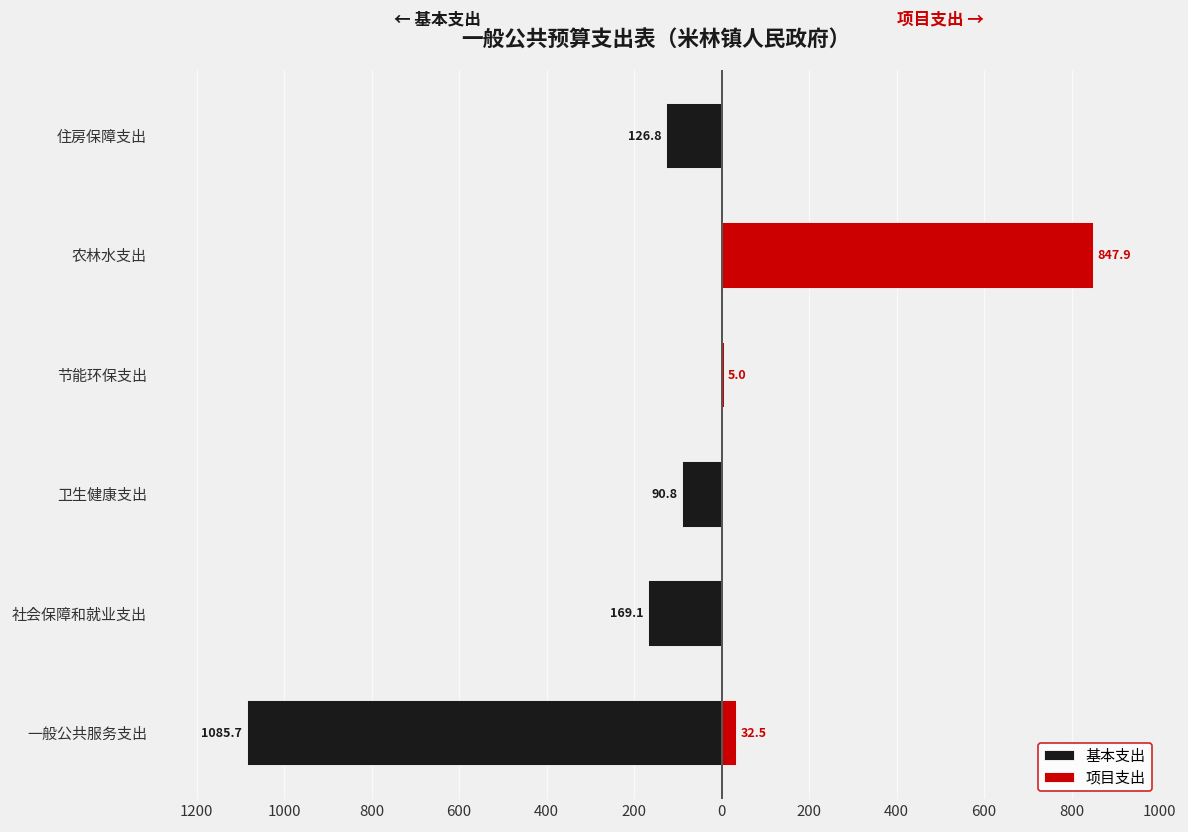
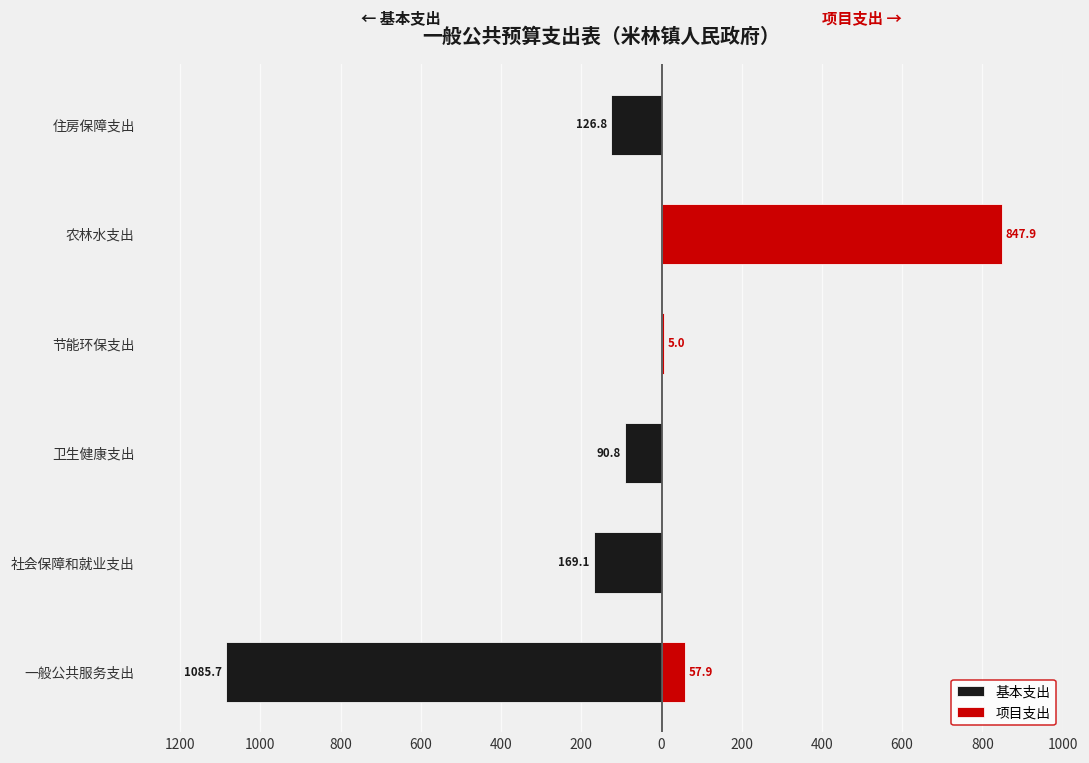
  {
    "项目支出": {
      "农林水支出": 847.9,
      "节能环保支出": 5.0,
-     "一般公共服务支出": 32.5
+     "一般公共服务支出": 57.9
    }
  }
